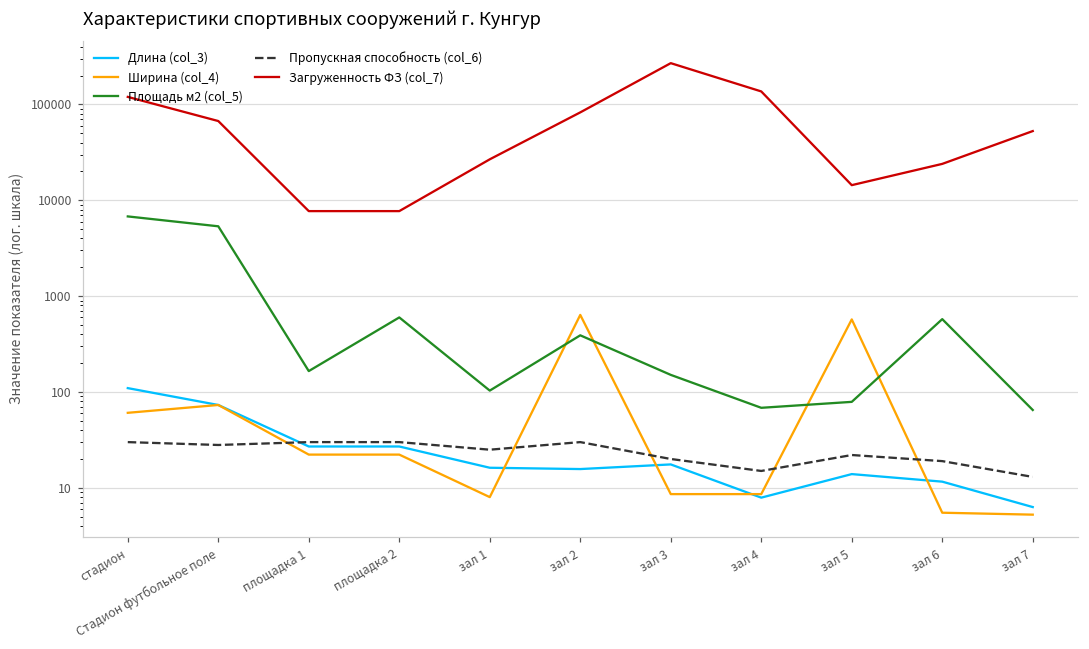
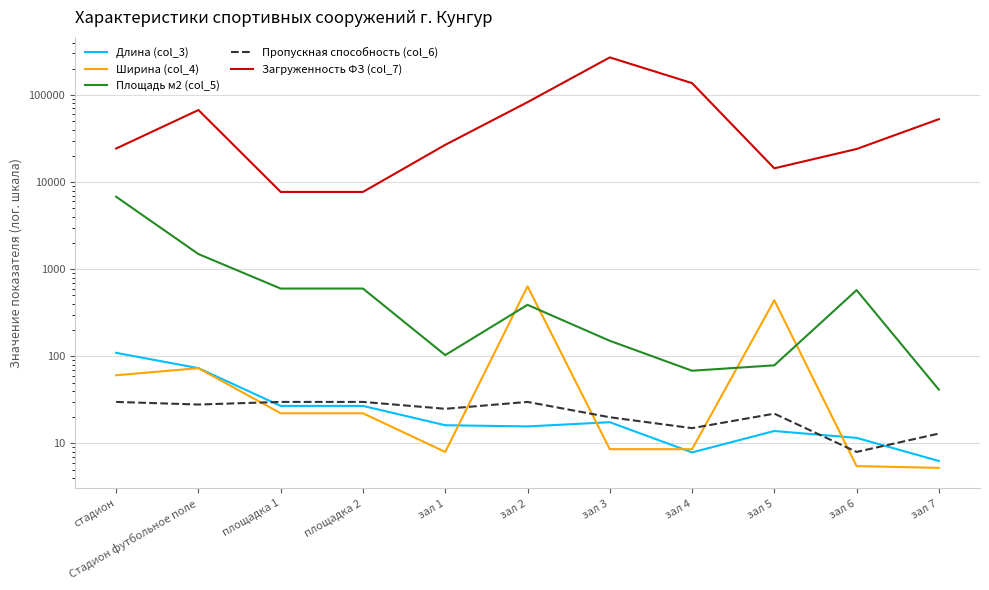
  {
    "Длина (col_3)": {
      "стадион": 110,
      "площадка 1": 27,
      "площадка 2": 27,
      "зал 1": 16,
      "зал 2": 16,
      "зал 3": 18,
      "зал 4": 8,
      "зал 5": 14,
      "зал 6": 12,
      "зал 7": 6
    },
    "Ширина (col_4)": {
      "стадион": 60,
      "площадка 1": 22,
      "площадка 2": 22,
      "зал 1": 8,
      "зал 2": 600,
      "зал 3": 9,
      "зал 4": 9,
-     "зал 5": 600,
+     "зал 5": 400,
      "зал 6": 6,
      "зал 7": 5
    },
    "Площадь м2 (col_5)": {
      "стадион": 7000,
-     "Стадион футбольное поле": 5000,
-     "площадка 1": 170,
+     "Стадион футбольное поле": 1500,
+     "площадка 1": 600,
      "площадка 2": 600,
      "зал 1": 100,
      "зал 2": 400,
      "зал 3": 150,
      "зал 4": 70,
      "зал 5": 80,
      "зал 6": 600,
-     "зал 7": 60
+     "зал 7": 40
    },
    "Пропускная способность (col_6)": {
      "стадион": 30,
      "Стадион футбольное поле": 28,
      "площадка 1": 30,
      "площадка 2": 30,
      "зал 1": 25,
      "зал 2": 30,
      "зал 3": 20,
      "зал 4": 15,
      "зал 5": 22,
-     "зал 6": 19,
+     "зал 6": 8,
      "зал 7": 13
    },
    "Загруженность ФЗ (col_7)": {
-     "стадион": 120000,
+     "стадион": 24000,
      "Стадион футбольное поле": 70000,
      "площадка 1": 8000,
      "площадка 2": 8000,
      "зал 1": 27000,
      "зал 2": 80000,
      "зал 3": 270000,
      "зал 4": 140000,
      "зал 5": 14000,
      "зал 6": 24000,
      "зал 7": 50000
    }
  }
